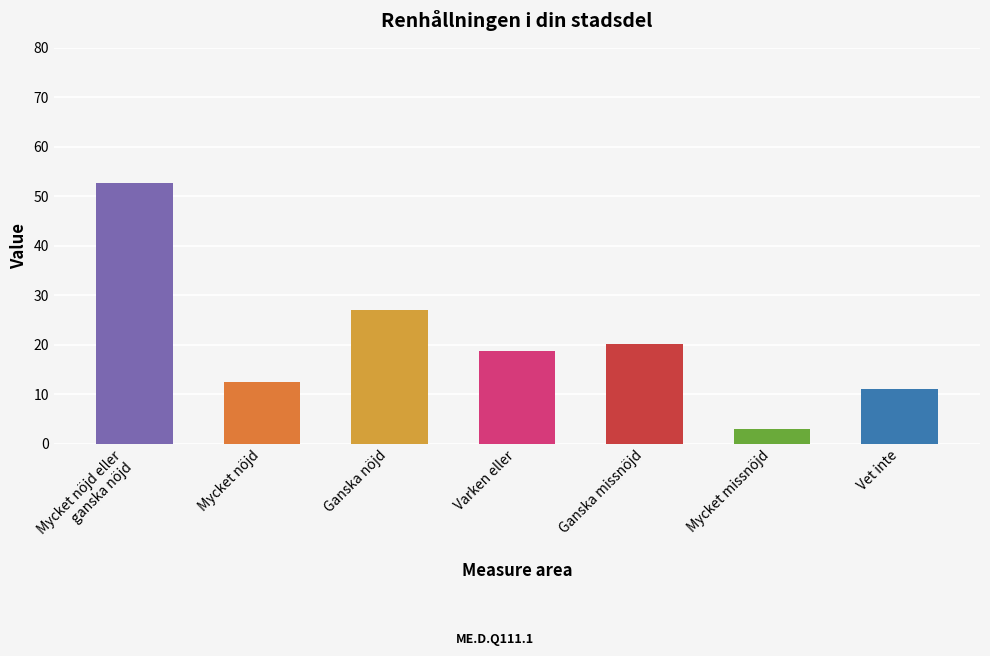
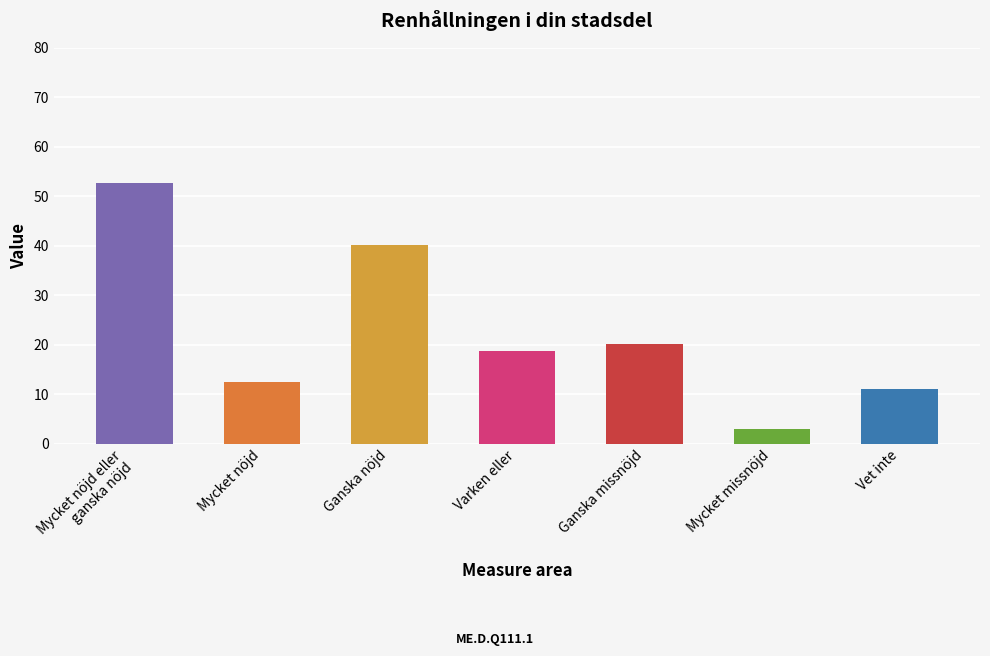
  {
    "Mycket nöjd eller ganska nöjd": 53,
    "Mycket nöjd": 13,
-   "Ganska nöjd": 27,
+   "Ganska nöjd": 40,
    "Varken eller": 19,
    "Ganska missnöjd": 20,
    "Mycket missnöjd": 3,
    "Vet inte": 11
  }
